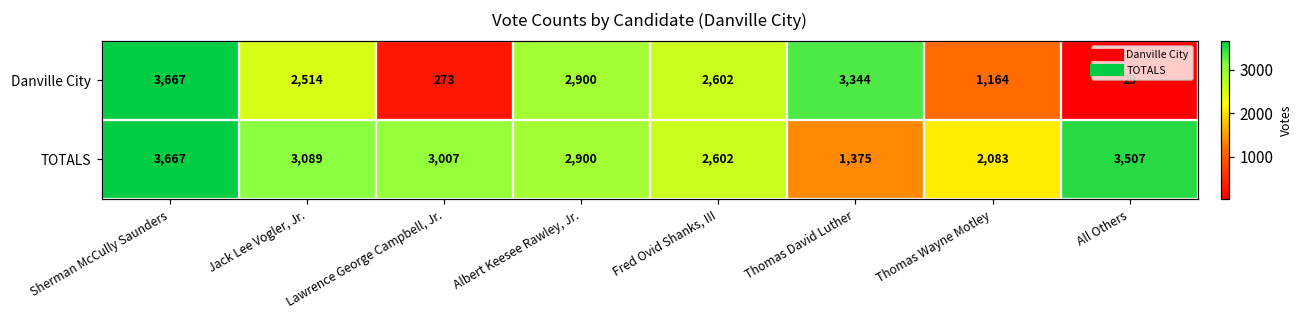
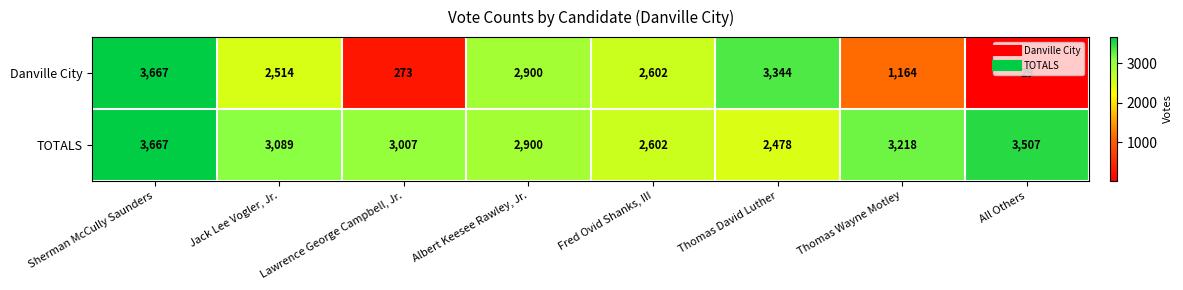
  {
    "Danville City": {
      "Sherman McCully Saunders": "3,667",
      "Jack Lee Vogler, Jr.": "2,514",
      "Lawrence George Campbell, Jr.": "273",
      "Albert Keesee Rawley, Jr.": "2,900",
      "Fred Ovid Shanks, III": "2,602",
      "Thomas David Luther": "3,344",
      "Thomas Wayne Motley": "1,164"
    },
    "TOTALS": {
      "Sherman McCully Saunders": "3,667",
      "Jack Lee Vogler, Jr.": "3,089",
      "Lawrence George Campbell, Jr.": "3,007",
      "Albert Keesee Rawley, Jr.": "2,900",
      "Fred Ovid Shanks, III": "2,602",
-     "Thomas David Luther": "1,375",
-     "Thomas Wayne Motley": "2,083",
+     "Thomas David Luther": "2,478",
+     "Thomas Wayne Motley": "3,218",
      "All Others": "3,507"
    }
  }
